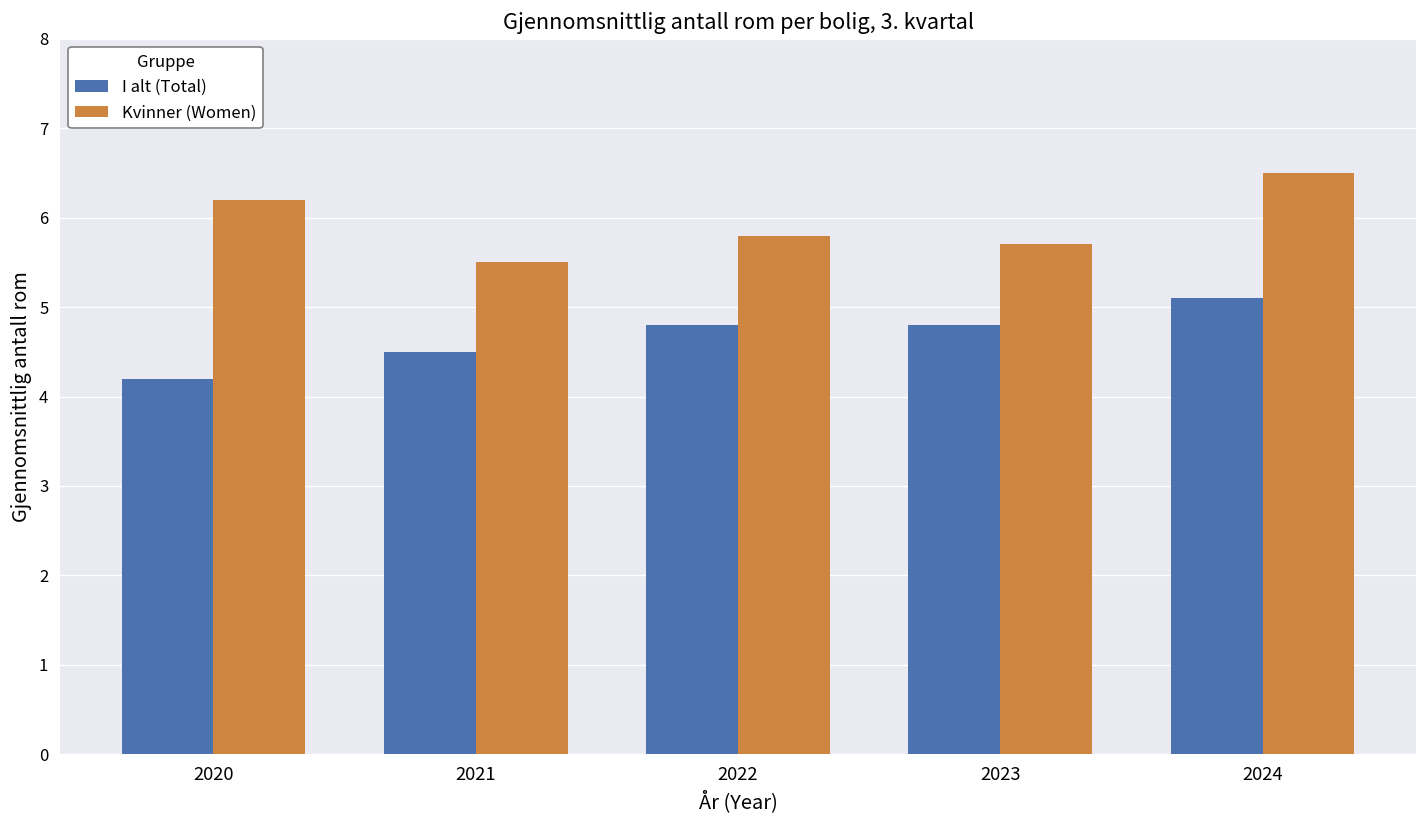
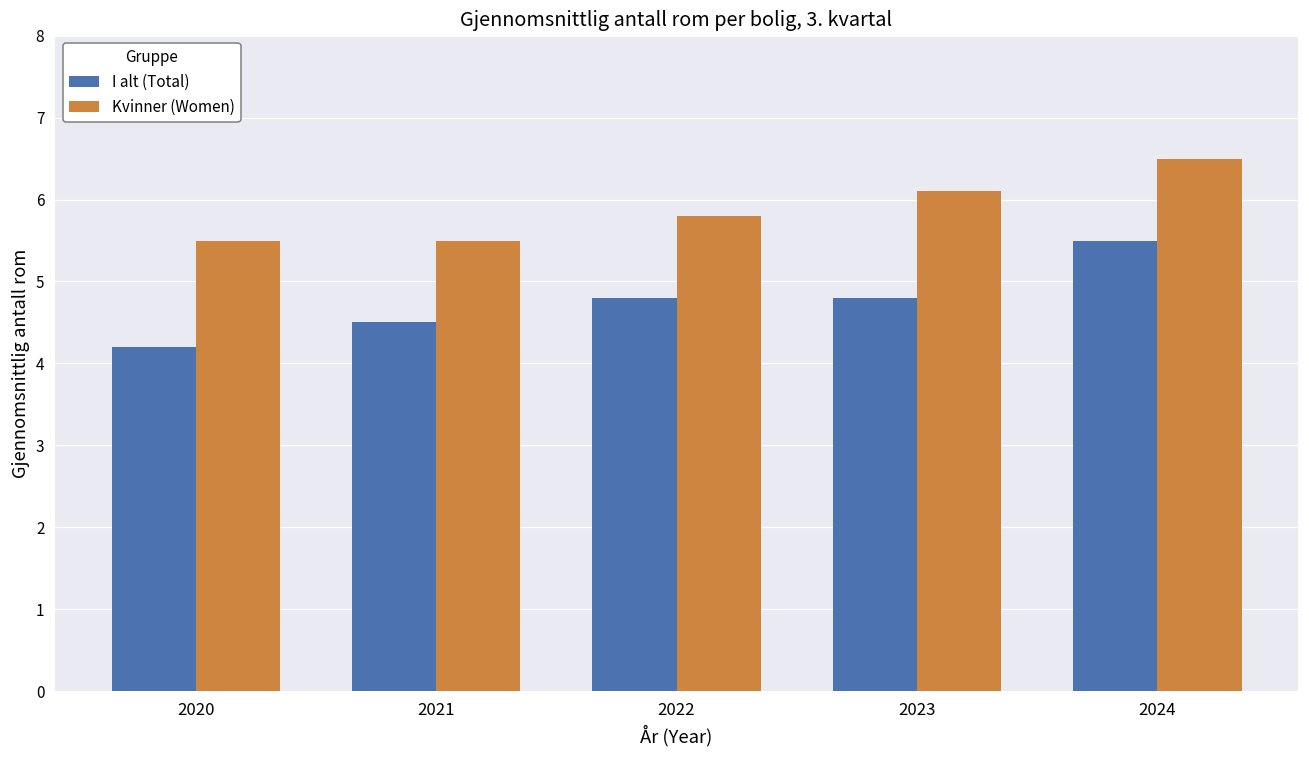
  {
    "I alt (Total)": {
      "2020": 4.2,
      "2021": 4.5,
      "2022": 4.8,
      "2023": 4.8,
-     "2024": 5.1
+     "2024": 5.5
    },
    "Kvinner (Women)": {
-     "2020": 6.2,
+     "2020": 5.5,
      "2021": 5.5,
      "2022": 5.8,
-     "2023": 5.7,
+     "2023": 6.1,
      "2024": 6.5
    }
  }
